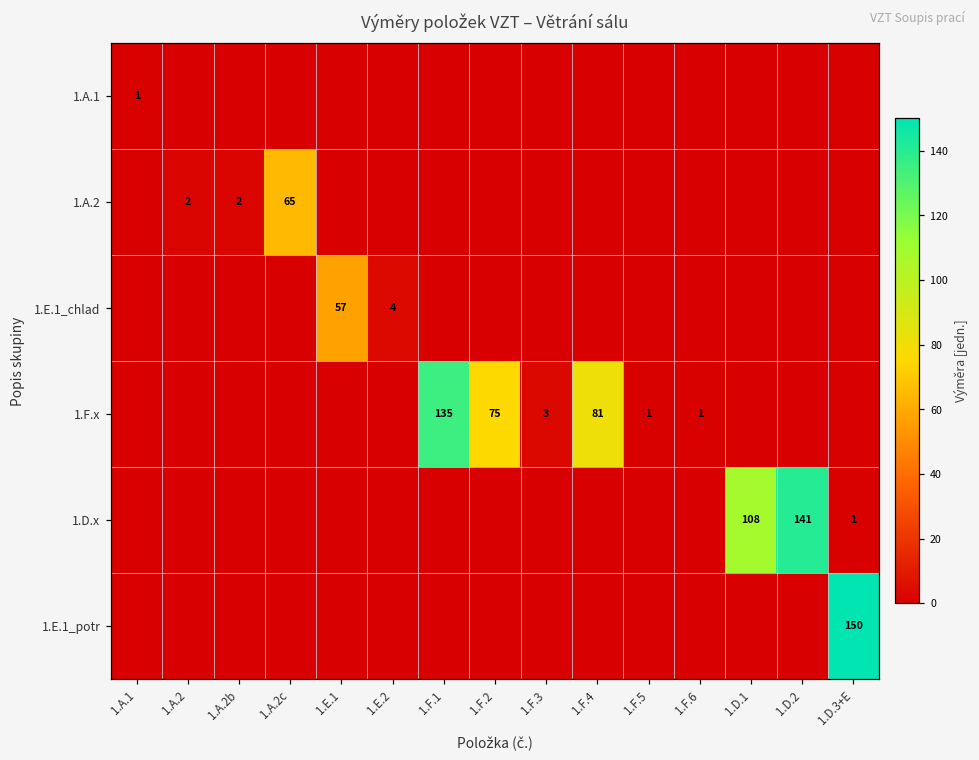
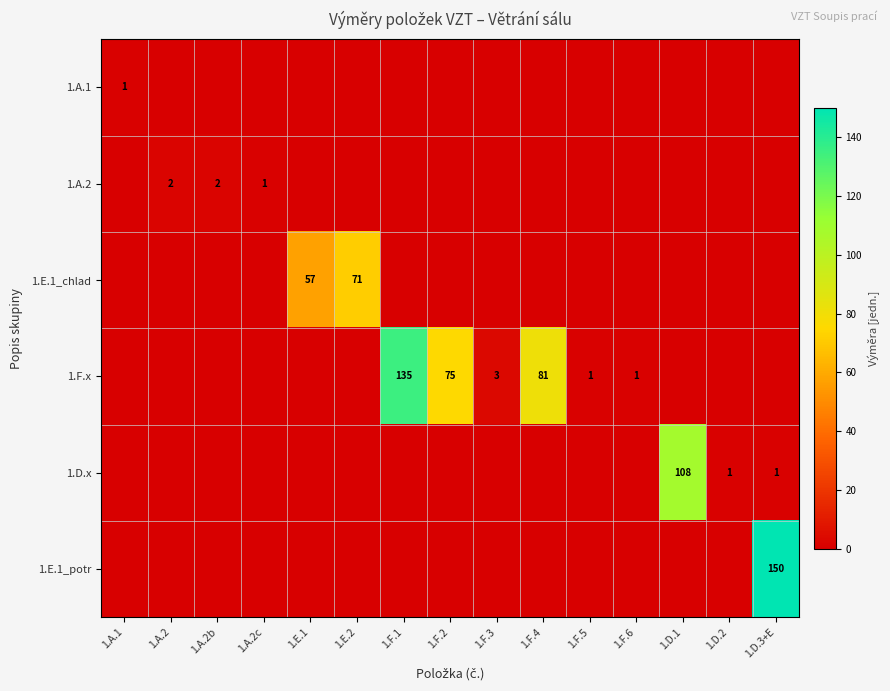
  {
    "1.A.1": {
      "1.A.1": 1
    },
    "1.A.2": {
      "1.A.2": 2,
      "1.A.2b": 2,
-     "1.A.2c": 65
+     "1.A.2c": 1
    },
    "1.E.1_chlad": {
      "1.E.1": 57,
-     "1.E.2": 4
+     "1.E.2": 71
    },
    "1.F.x": {
      "1.F.1": 135,
      "1.F.2": 75,
      "1.F.3": 3,
      "1.F.4": 81,
      "1.F.5": 1,
      "1.F.6": 1
    },
    "1.D.x": {
      "1.D.1": 108,
-     "1.D.2": 141,
+     "1.D.2": 1,
      "1.D.3+E": 1
    },
    "1.E.1_potr": {
      "1.D.3+E": 150
    }
  }
